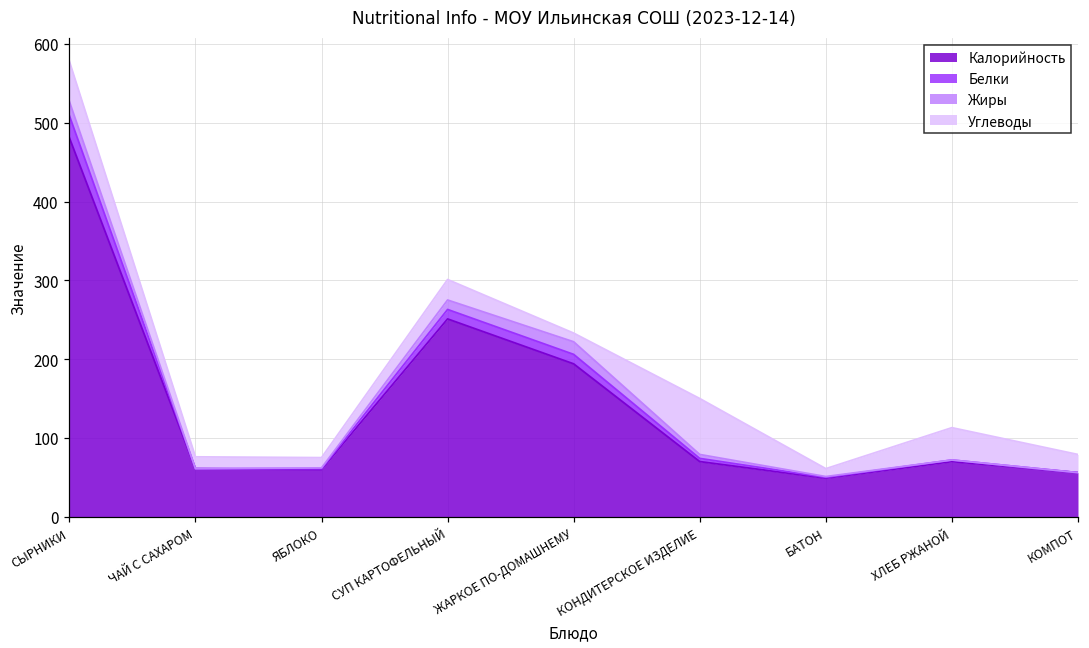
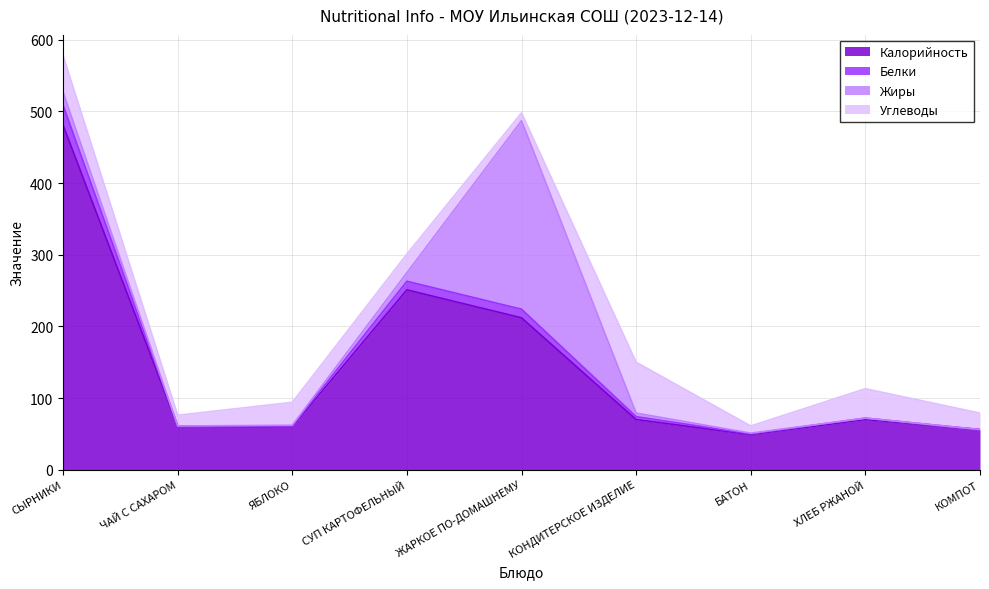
  {
    "Калорийность": {
      "СЫРНИКИ": 480,
      "СУП КАРТОФЕЛЬНЫЙ": 250,
-     "ЖАРКОЕ ПО-ДОМАШНЕМУ": 190,
+     "ЖАРКОЕ ПО-ДОМАШНЕМУ": 210,
      "КОНДИТЕРСКОЕ ИЗДЕЛИЕ": 70
    },
    "Белки": {
      "СЫРНИКИ": 30,
      "СУП КАРТОФЕЛЬНЫЙ": 10,
      "ЖАРКОЕ ПО-ДОМАШНЕМУ": 10,
      "КОНДИТЕРСКОЕ ИЗДЕЛИЕ": 0
    },
    "Жиры": {
      "СЫРНИКИ": 20,
      "СУП КАРТОФЕЛЬНЫЙ": 10,
-     "ЖАРКОЕ ПО-ДОМАШНЕМУ": 20,
+     "ЖАРКОЕ ПО-ДОМАШНЕМУ": 260,
      "КОНДИТЕРСКОЕ ИЗДЕЛИЕ": 10
    },
    "Углеводы": {
      "СЫРНИКИ": 50,
      "ЧАЙ С САХАРОМ": 20,
-     "ЯБЛОКО": 10,
+     "ЯБЛОКО": 30,
      "СУП КАРТОФЕЛЬНЫЙ": 30,
      "ЖАРКОЕ ПО-ДОМАШНЕМУ": 10,
      "КОНДИТЕРСКОЕ ИЗДЕЛИЕ": 70,
      "БАТОН": 10,
      "ХЛЕБ РЖАНОЙ": 40,
      "КОМПОТ": 20
    }
  }
